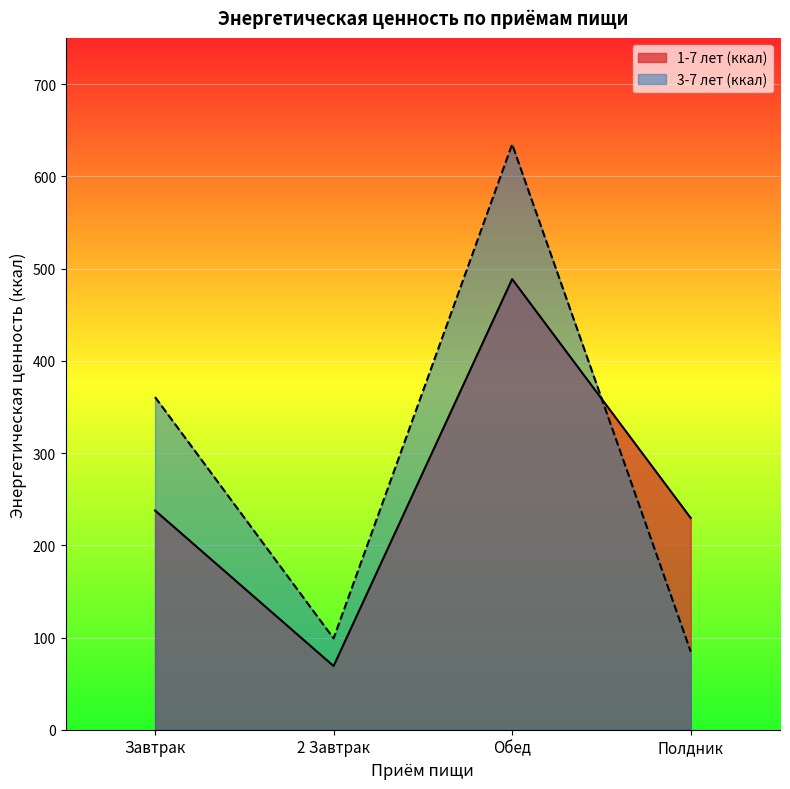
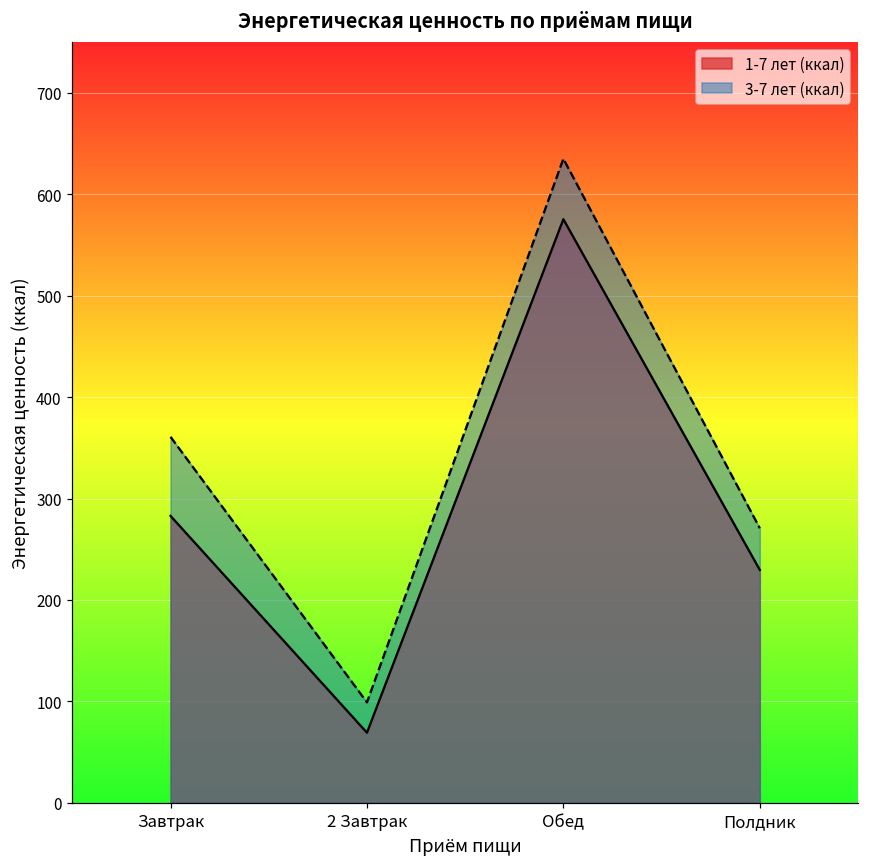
  {
    "1-7 лет (ккал)": {
-     "Завтрак": 240,
+     "Завтрак": 280,
      "2 Завтрак": 70,
-     "Обед": 490,
+     "Обед": 580,
      "Полдник": 230
    },
    "3-7 лет (ккал)": {
      "Завтрак": 360,
      "2 Завтрак": 100,
      "Обед": 630,
-     "Полдник": 80
+     "Полдник": 270
    }
  }
